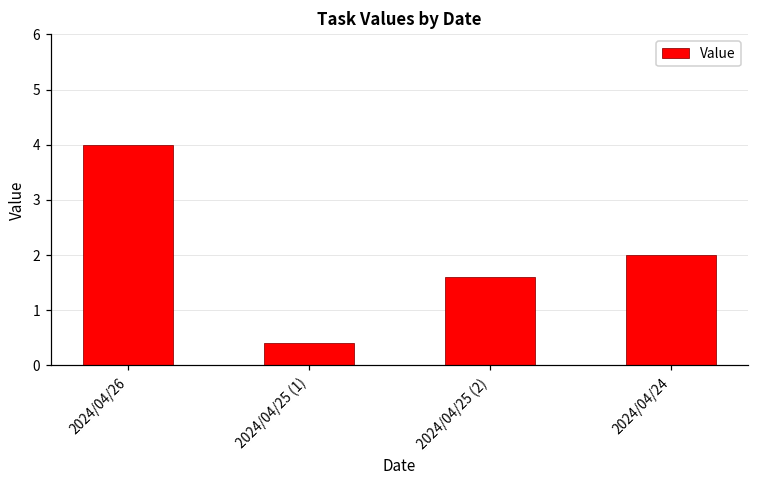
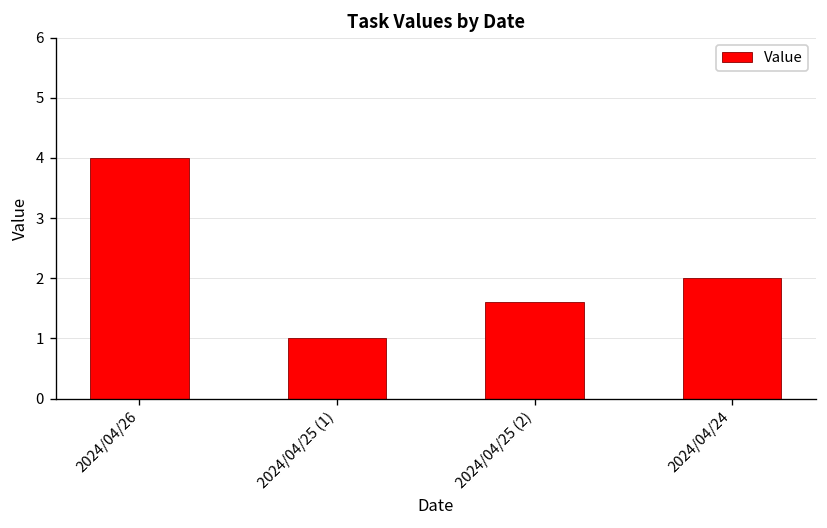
  {
    "2024/04/26": 4.0,
-   "2024/04/25 (1)": 0.4,
+   "2024/04/25 (1)": 1.0,
    "2024/04/25 (2)": 1.6,
    "2024/04/24": 2.0
  }
